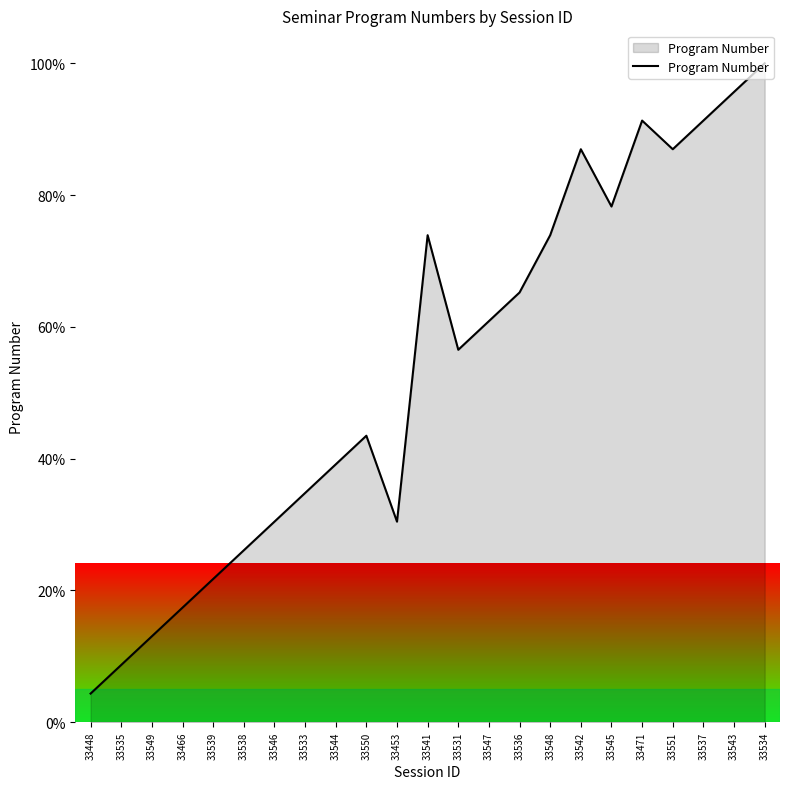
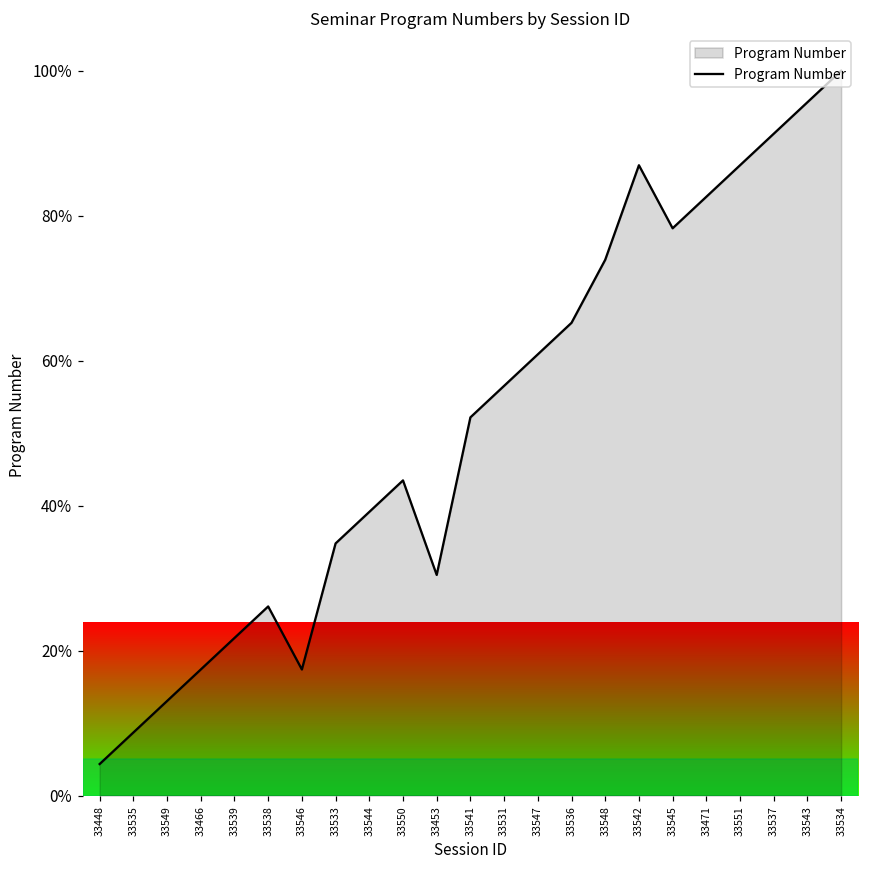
  {
    "33535": "9%",
    "33549": "13%",
    "33466": "17%",
    "33539": "22%",
    "33538": "26%",
-   "33546": "30%",
+   "33546": "17%",
    "33533": "35%",
    "33544": "39%",
    "33550": "43%",
    "33453": "30%",
-   "33541": "74%",
+   "33541": "52%",
    "33531": "57%",
    "33547": "61%",
    "33536": "65%",
    "33548": "74%",
    "33542": "87%",
    "33545": "78%",
-   "33471": "91%",
+   "33471": "83%",
    "33551": "87%",
    "33537": "91%",
    "33543": "96%"
  }
